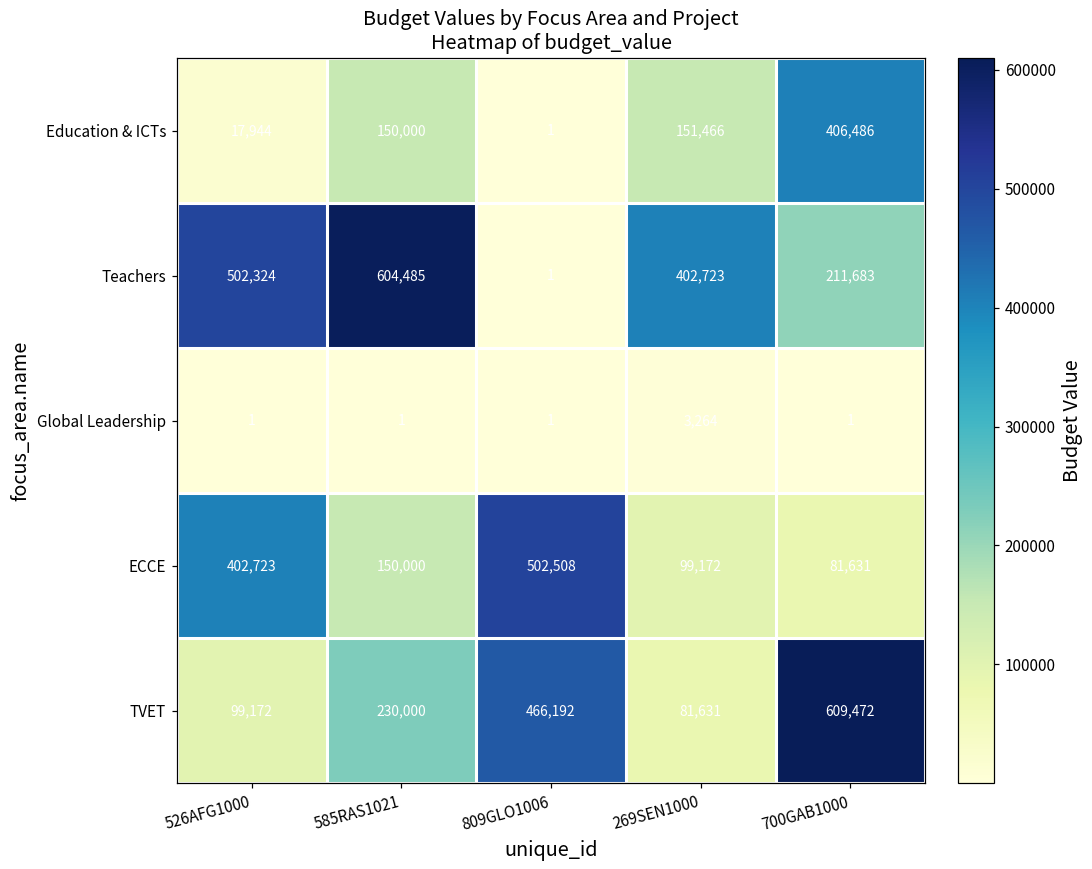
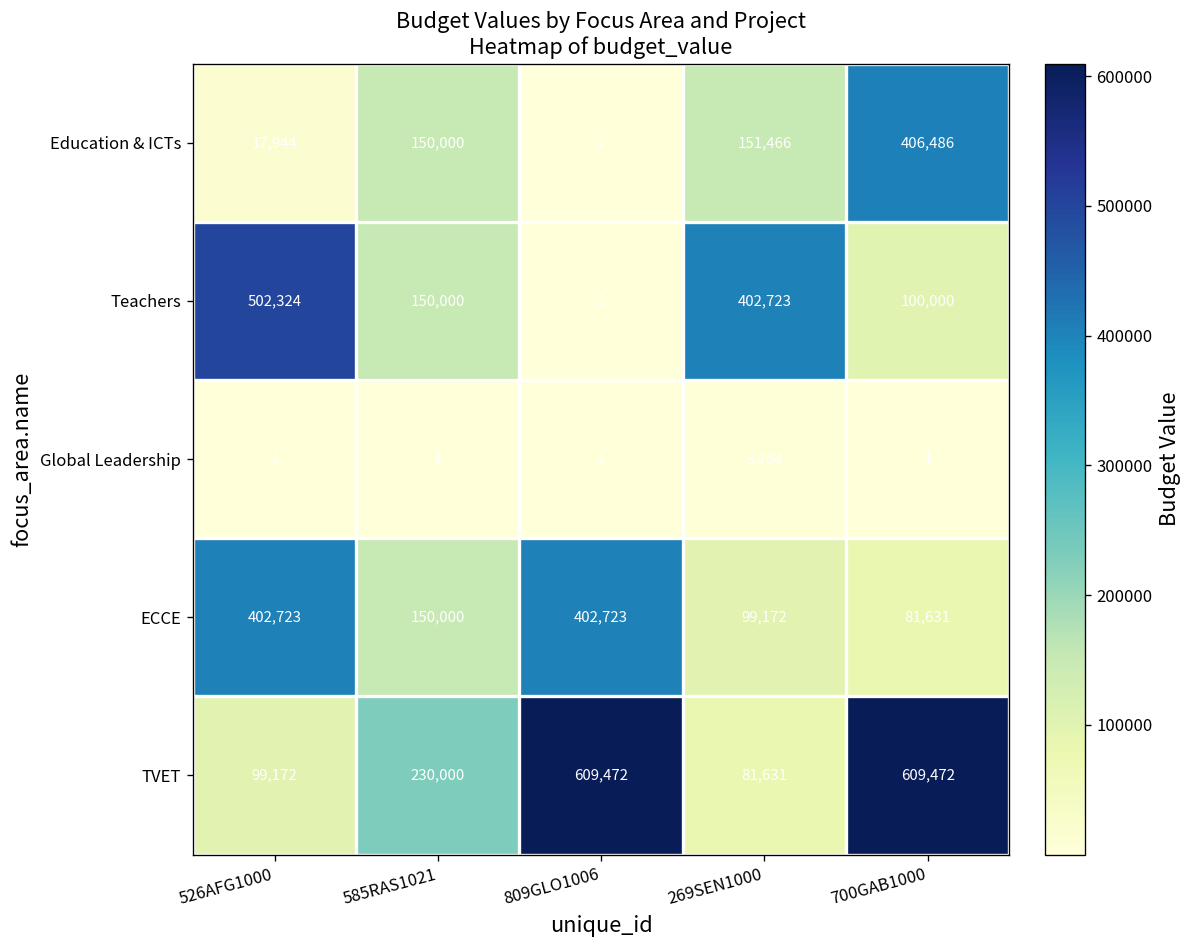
  {
    "Education & ICTs": {
      "585RAS1021": "150,000",
      "269SEN1000": "151,466",
      "700GAB1000": "406,486"
    },
    "Teachers": {
      "526AFG1000": "502,324",
-     "585RAS1021": "604,485",
+     "585RAS1021": "150,000",
      "269SEN1000": "402,723",
-     "700GAB1000": "211,683"
+     "700GAB1000": "100,000"
    },
    "ECCE": {
      "526AFG1000": "402,723",
      "585RAS1021": "150,000",
-     "809GLO1006": "502,508",
+     "809GLO1006": "402,723",
      "269SEN1000": "99,172",
      "700GAB1000": "81,631"
    },
    "TVET": {
      "526AFG1000": "99,172",
      "585RAS1021": "230,000",
-     "809GLO1006": "466,192",
+     "809GLO1006": "609,472",
      "269SEN1000": "81,631",
      "700GAB1000": "609,472"
    }
  }
